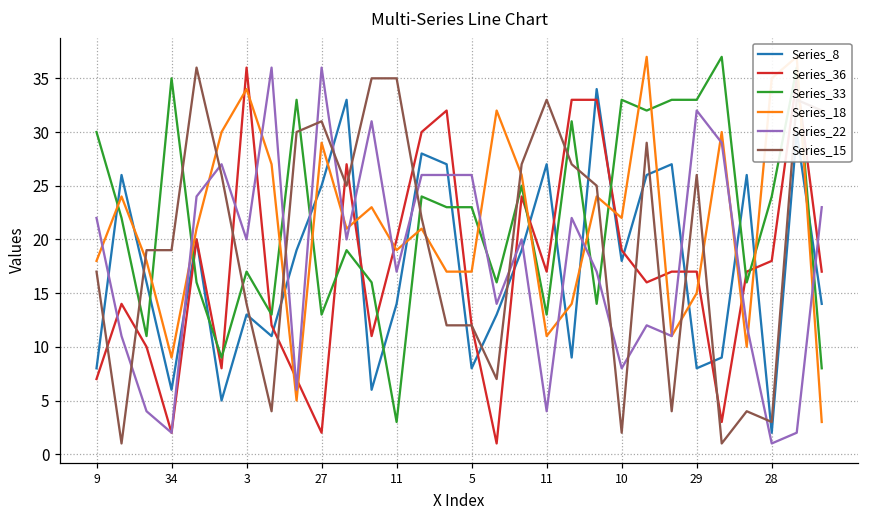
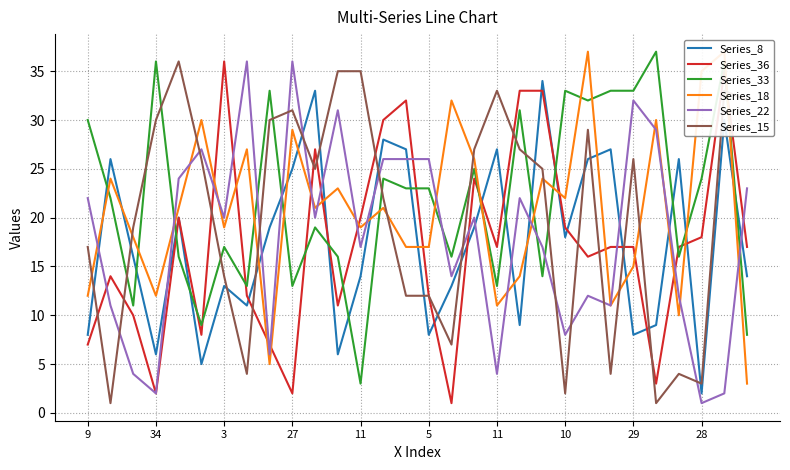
  {
    "Series_8": {
      "9": 8,
      "34": 6,
      "3": 13,
      "27": 25
    },
    "Series_36": {
      "9": 7,
      "3": 36,
      "27": 2
    },
    "Series_33": {
      "9": 30,
-     "34": 35,
+     "34": 36,
      "3": 17,
      "27": 13
    },
    "Series_18": {
-     "9": 18,
-     "34": 9,
-     "3": 34,
+     "9": 12,
+     "34": 12,
+     "3": 19,
      "27": 29
    },
    "Series_22": {
      "9": 22,
      "3": 20,
      "27": 36
    },
    "Series_15": {
      "9": 17,
-     "34": 19,
+     "34": 30,
      "3": 14,
      "27": 31
    }
  }
